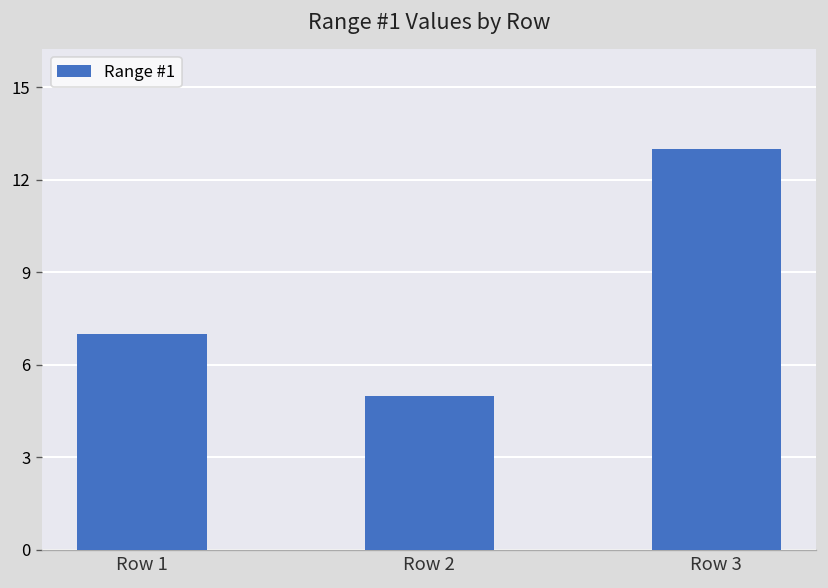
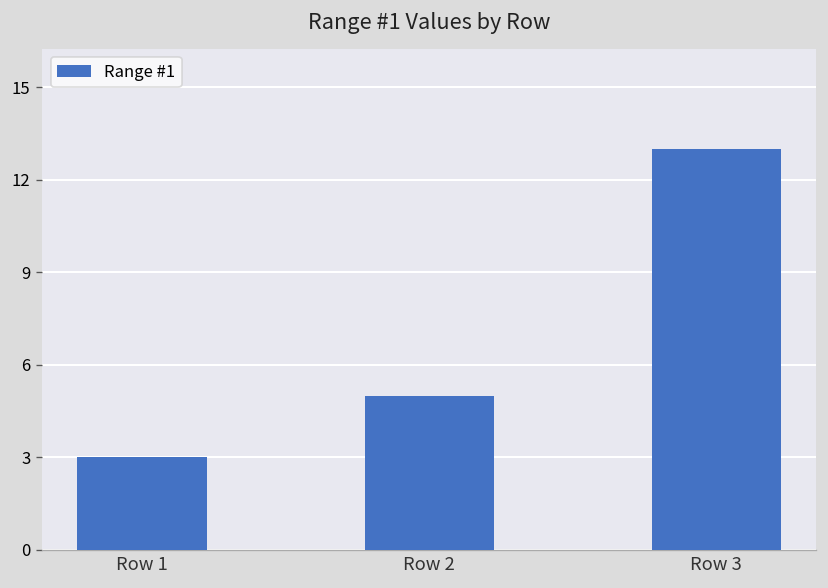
  {
-   "Row 1": 7,
+   "Row 1": 3,
    "Row 2": 5,
    "Row 3": 13
  }
